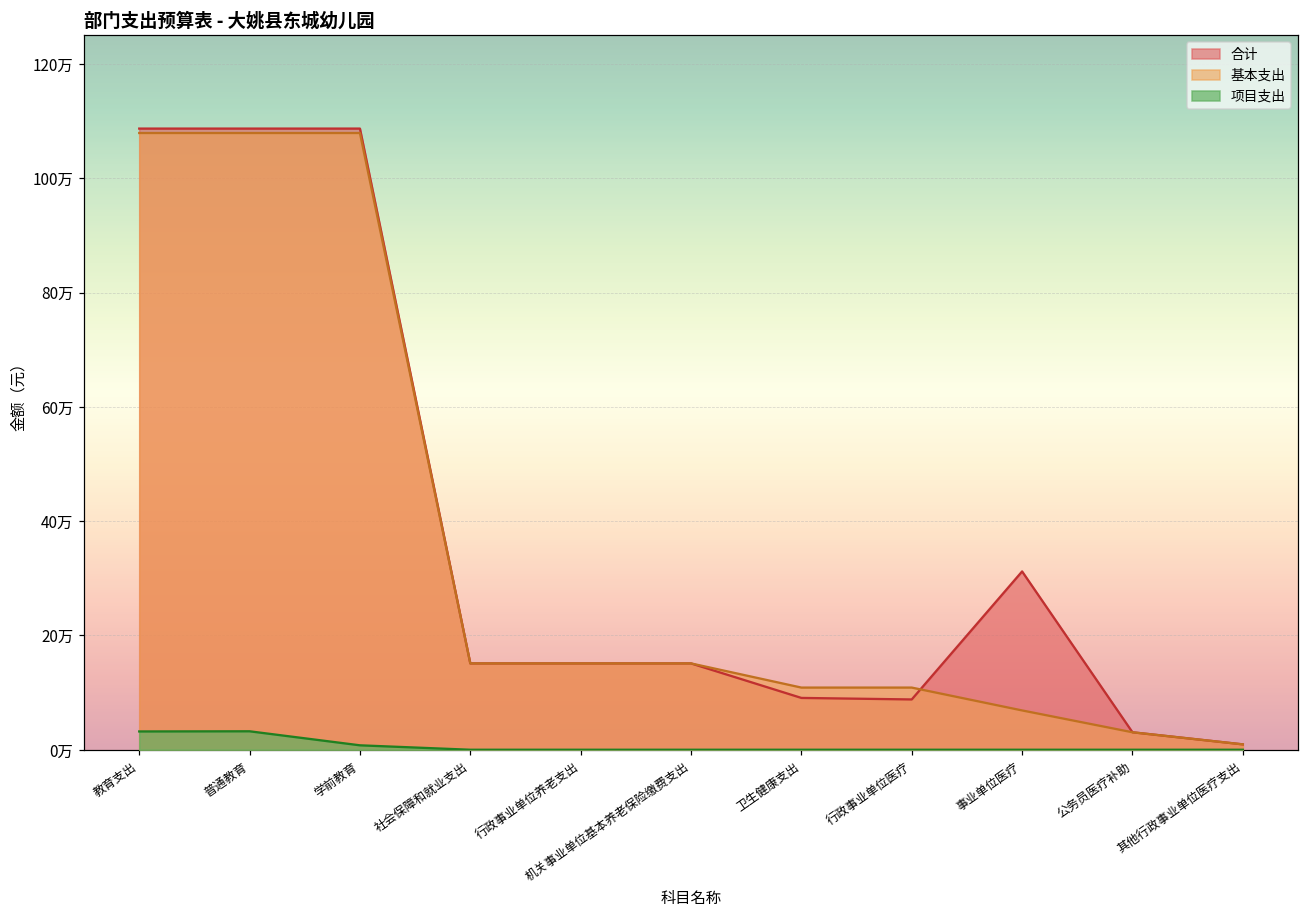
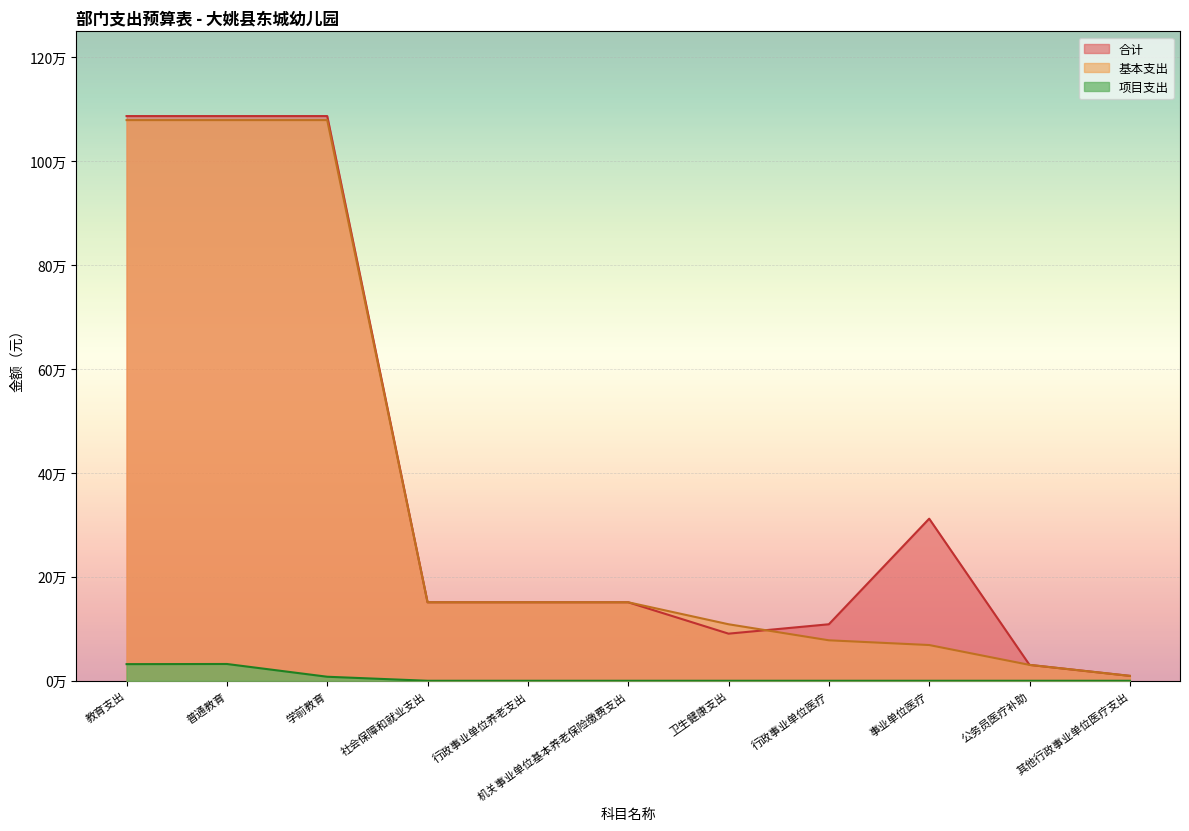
  {
    "合计": {
      "教育支出": "109万",
      "普通教育": "109万",
      "学前教育": "109万",
      "卫生健康支出": "9万",
-     "行政事业单位医疗": "9万",
+     "行政事业单位医疗": "11万",
      "事业单位医疗": "31万"
    },
    "基本支出": {
      "教育支出": "108万",
      "普通教育": "108万",
      "学前教育": "108万",
      "卫生健康支出": "11万",
-     "行政事业单位医疗": "11万",
+     "行政事业单位医疗": "8万",
      "事业单位医疗": "7万"
    },
    "项目支出": {
      "教育支出": "3万",
      "普通教育": "3万",
      "学前教育": "1万",
      "社会保障和就业支出": "0万",
      "行政事业单位养老支出": "0万",
      "机关事业单位基本养老保险缴费支出": "0万",
      "卫生健康支出": "0万",
      "行政事业单位医疗": "0万",
      "事业单位医疗": "0万",
      "公务员医疗补助": "0万",
      "其他行政事业单位医疗支出": "0万"
    }
  }
